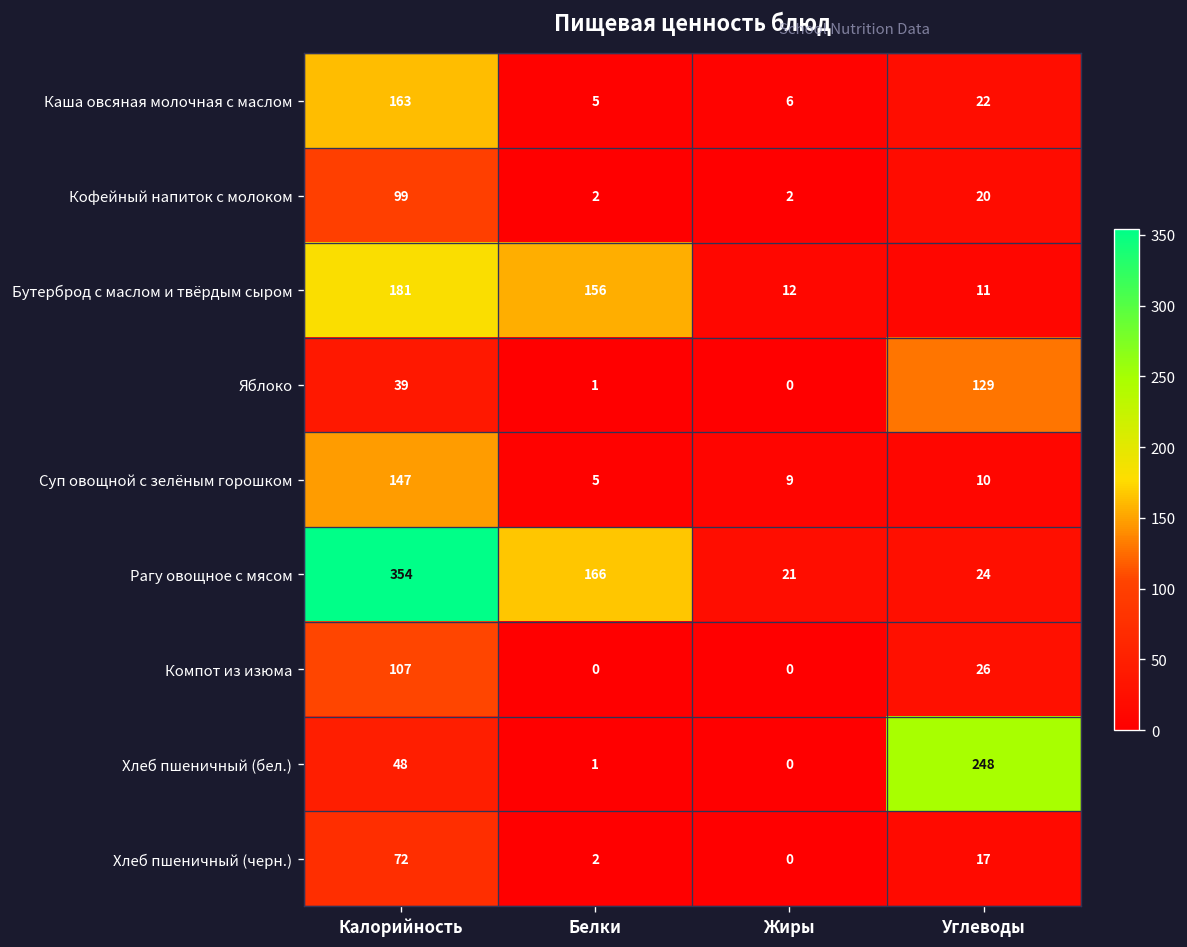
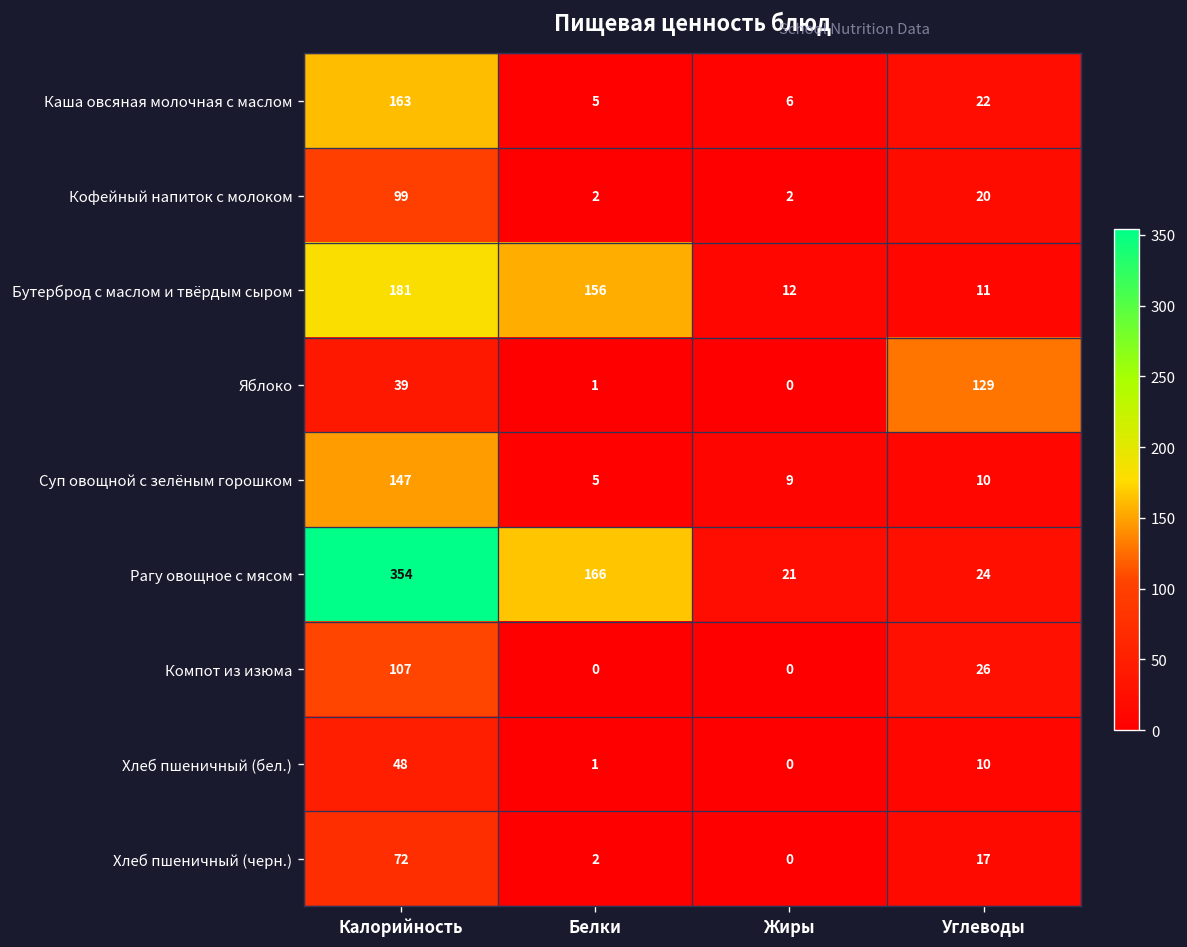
  {
    "Каша овсяная молочная с маслом": {
      "Калорийность": 163,
      "Белки": 5,
      "Жиры": 6,
      "Углеводы": 22
    },
    "Кофейный напиток с молоком": {
      "Калорийность": 99,
      "Белки": 2,
      "Жиры": 2,
      "Углеводы": 20
    },
    "Бутерброд с маслом и твёрдым сыром": {
      "Калорийность": 181,
      "Белки": 156,
      "Жиры": 12,
      "Углеводы": 11
    },
    "Яблоко": {
      "Калорийность": 39,
      "Белки": 1,
      "Жиры": 0,
      "Углеводы": 129
    },
    "Суп овощной с зелёным горошком": {
      "Калорийность": 147,
      "Белки": 5,
      "Жиры": 9,
      "Углеводы": 10
    },
    "Рагу овощное с мясом": {
      "Калорийность": 354,
      "Белки": 166,
      "Жиры": 21,
      "Углеводы": 24
    },
    "Компот из изюма": {
      "Калорийность": 107,
      "Белки": 0,
      "Жиры": 0,
      "Углеводы": 26
    },
    "Хлеб пшеничный (бел.)": {
      "Калорийность": 48,
      "Белки": 1,
      "Жиры": 0,
-     "Углеводы": 248
+     "Углеводы": 10
    },
    "Хлеб пшеничный (черн.)": {
      "Калорийность": 72,
      "Белки": 2,
      "Жиры": 0,
      "Углеводы": 17
    }
  }
